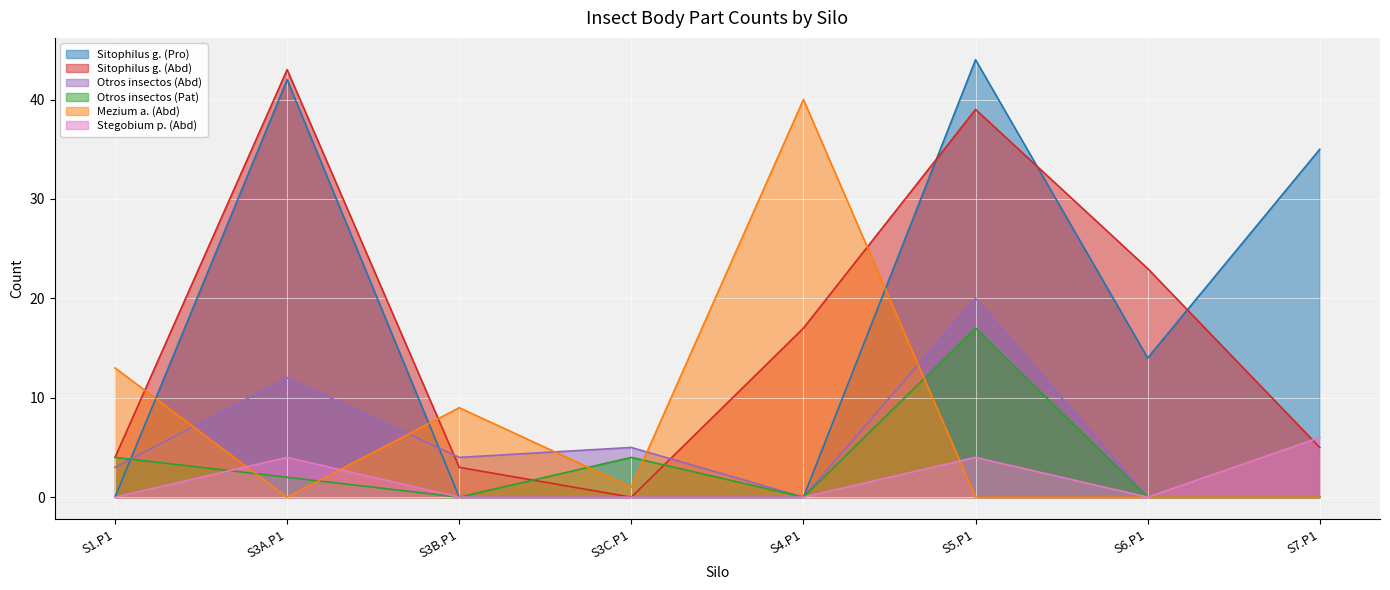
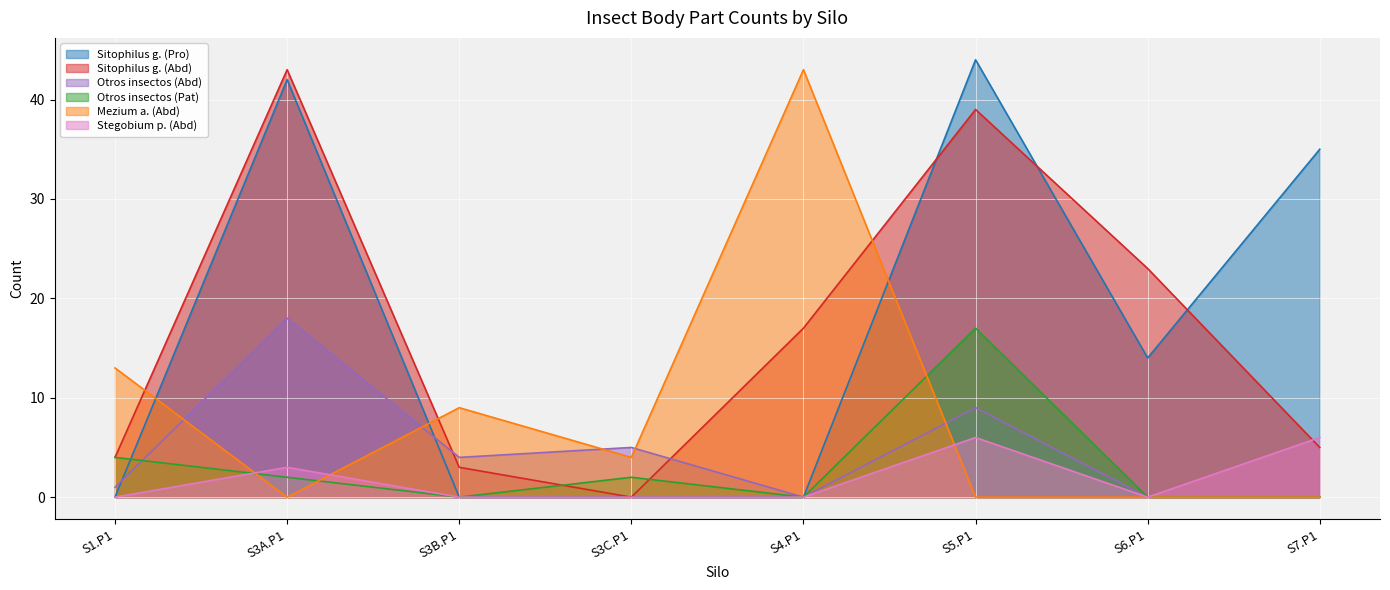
  {
    "Sitophilus g. (Pro)": {
      "S3A.P1": 42,
      "S5.P1": 44,
      "S6.P1": 14,
      "S7.P1": 35
    },
    "Sitophilus g. (Abd)": {
      "S3A.P1": 43,
      "S3B.P1": 3,
      "S4.P1": 17,
      "S5.P1": 39,
      "S6.P1": 23,
      "S7.P1": 5
    },
    "Otros insectos (Abd)": {
-     "S1.P1": 3,
-     "S3A.P1": 12,
+     "S1.P1": 1,
+     "S3A.P1": 18,
      "S3B.P1": 4,
      "S3C.P1": 5,
-     "S5.P1": 20
+     "S5.P1": 9
    },
    "Otros insectos (Pat)": {
      "S3A.P1": 2,
-     "S3C.P1": 4,
+     "S3C.P1": 2,
      "S5.P1": 17
    },
    "Mezium a. (Abd)": {
      "S1.P1": 13,
      "S3A.P1": 0,
      "S3B.P1": 9,
-     "S3C.P1": 1,
-     "S4.P1": 40,
+     "S3C.P1": 4,
+     "S4.P1": 43,
      "S5.P1": 0
    },
    "Stegobium p. (Abd)": {
-     "S3A.P1": 4,
-     "S5.P1": 4,
+     "S3A.P1": 3,
+     "S5.P1": 6,
      "S7.P1": 6
    }
  }
